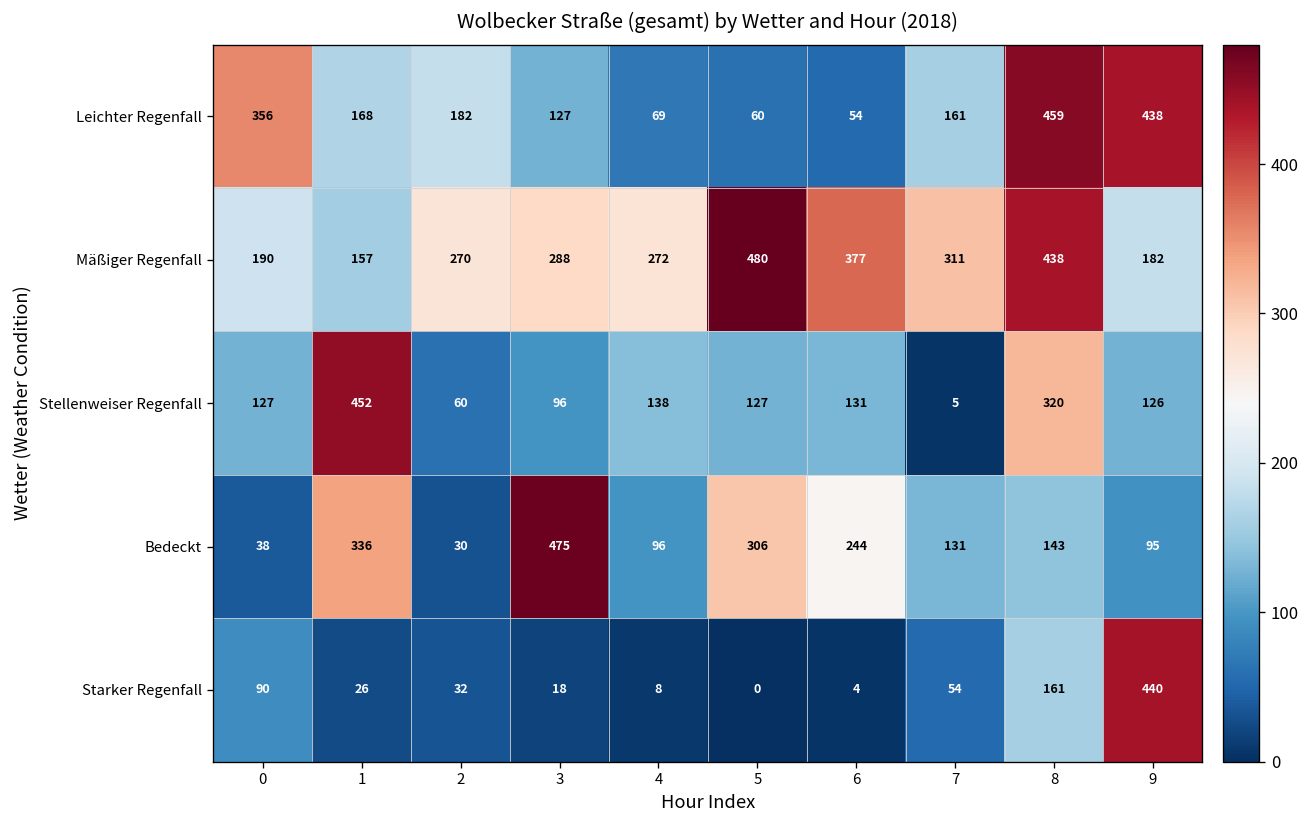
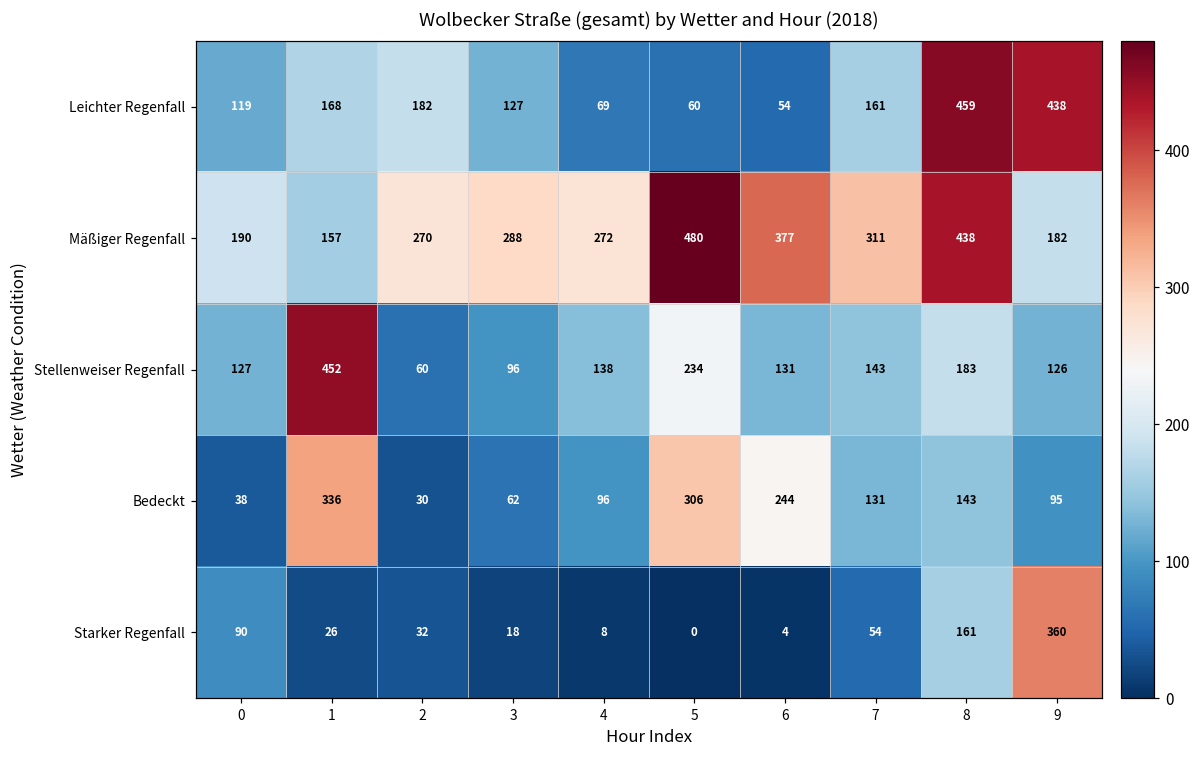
  {
    "Leichter Regenfall": {
-     "0": 356,
+     "0": 119,
      "1": 168,
      "2": 182,
      "3": 127,
      "4": 69,
      "5": 60,
      "6": 54,
      "7": 161,
      "8": 459,
      "9": 438
    },
    "Mäßiger Regenfall": {
      "0": 190,
      "1": 157,
      "2": 270,
      "3": 288,
      "4": 272,
      "5": 480,
      "6": 377,
      "7": 311,
      "8": 438,
      "9": 182
    },
    "Stellenweiser Regenfall": {
      "0": 127,
      "1": 452,
      "2": 60,
      "3": 96,
      "4": 138,
-     "5": 127,
+     "5": 234,
      "6": 131,
-     "7": 5,
-     "8": 320,
+     "7": 143,
+     "8": 183,
      "9": 126
    },
    "Bedeckt": {
      "0": 38,
      "1": 336,
      "2": 30,
-     "3": 475,
+     "3": 62,
      "4": 96,
      "5": 306,
      "6": 244,
      "7": 131,
      "8": 143,
      "9": 95
    },
    "Starker Regenfall": {
      "0": 90,
      "1": 26,
      "2": 32,
      "3": 18,
      "4": 8,
      "5": 0,
      "6": 4,
      "7": 54,
      "8": 161,
-     "9": 440
+     "9": 360
    }
  }
